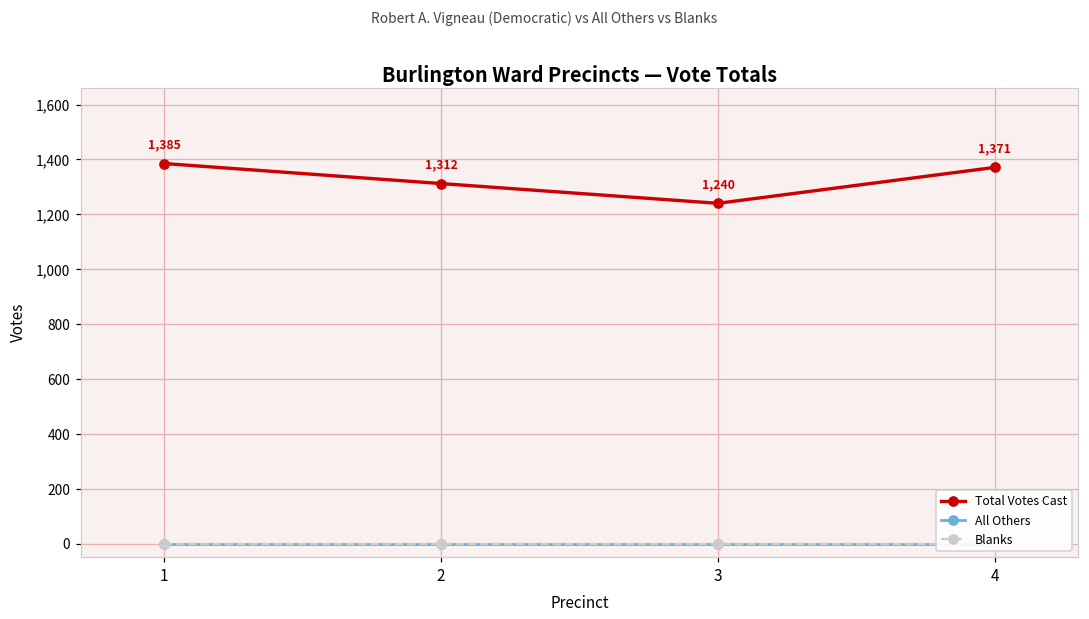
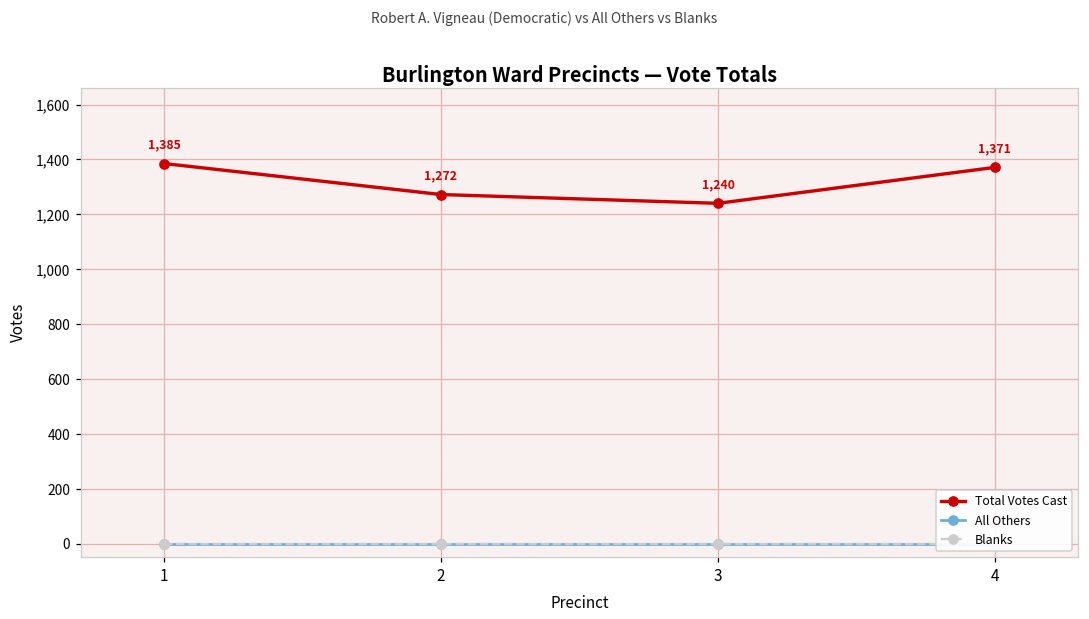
  {
    "Total Votes Cast": {
      "1": "1,385",
-     "2": "1,312",
+     "2": "1,272",
      "3": "1,240",
      "4": "1,371"
    },
    "Blanks": {
      "1": "0",
      "2": "0",
      "3": "0"
    }
  }
